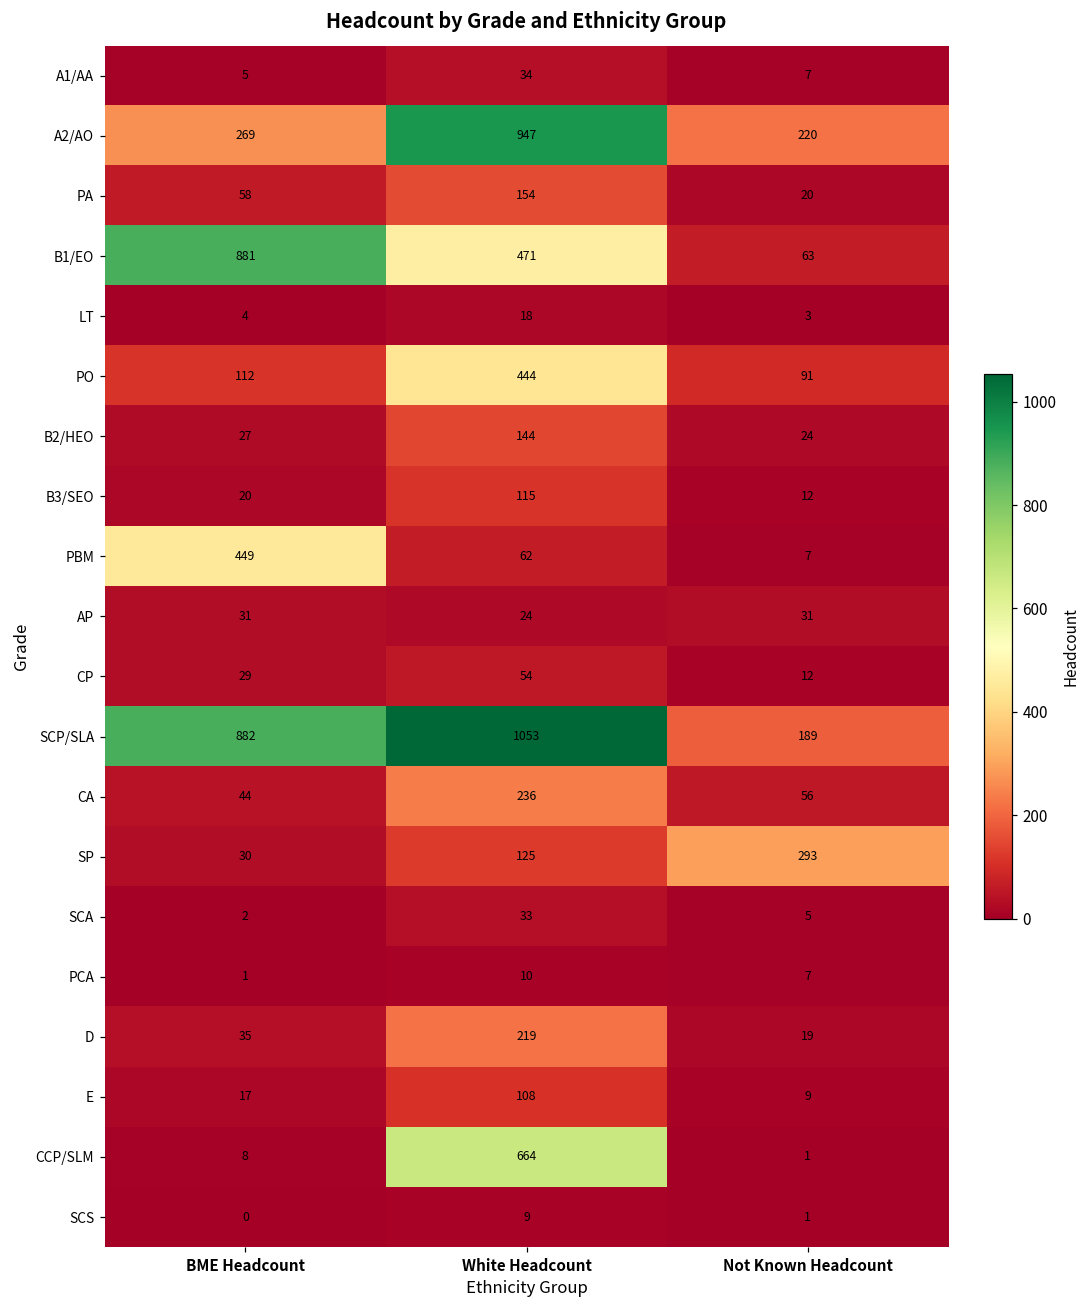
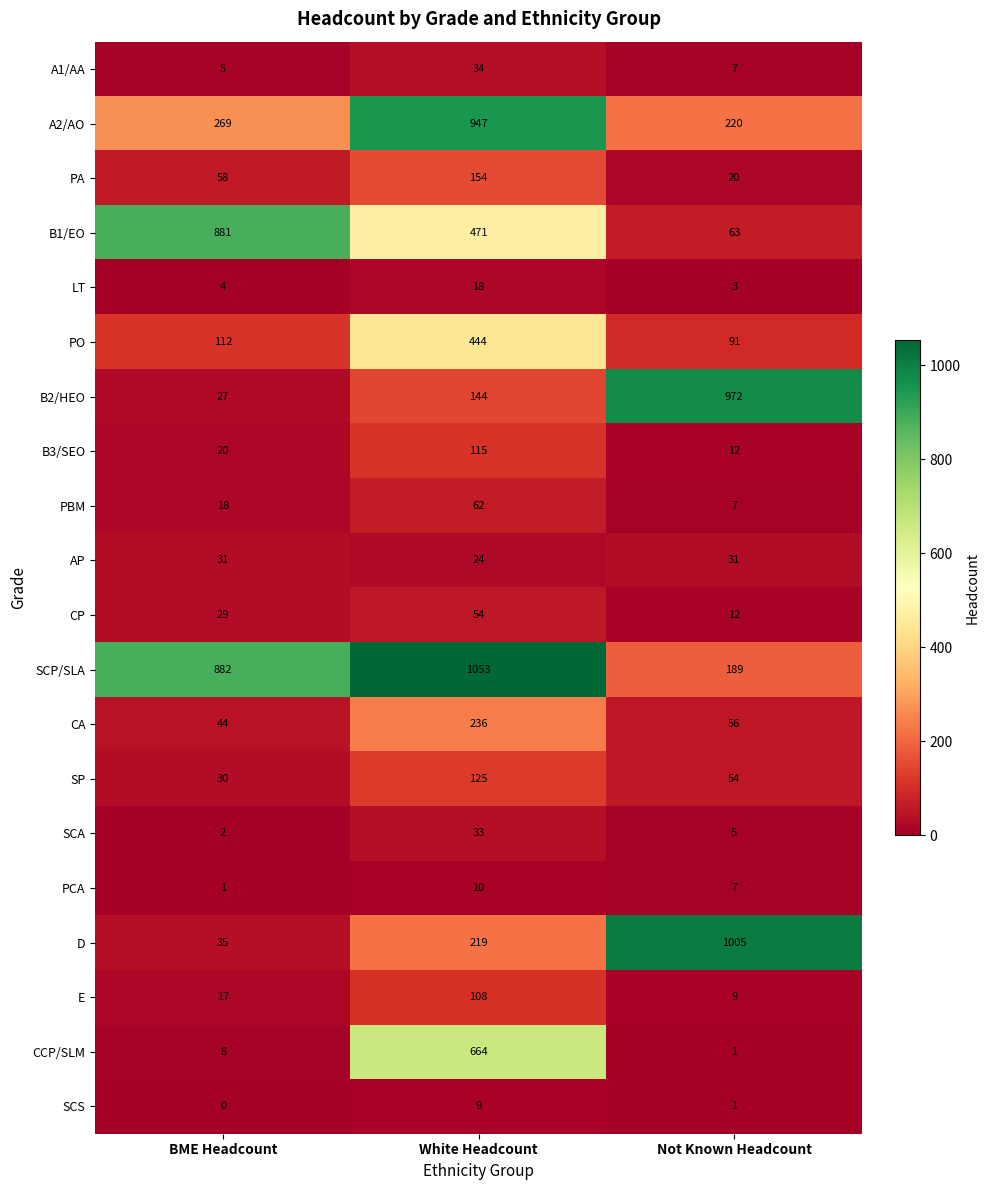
  {
    "A1/AA": {
      "BME Headcount": 5,
      "White Headcount": 34,
      "Not Known Headcount": 7
    },
    "A2/AO": {
      "BME Headcount": 269,
      "White Headcount": 947,
      "Not Known Headcount": 220
    },
    "PA": {
      "BME Headcount": 58,
      "White Headcount": 154,
      "Not Known Headcount": 20
    },
    "B1/EO": {
      "BME Headcount": 881,
      "White Headcount": 471,
      "Not Known Headcount": 63
    },
    "LT": {
      "BME Headcount": 4,
      "White Headcount": 18,
      "Not Known Headcount": 3
    },
    "PO": {
      "BME Headcount": 112,
      "White Headcount": 444,
      "Not Known Headcount": 91
    },
    "B2/HEO": {
      "BME Headcount": 27,
      "White Headcount": 144,
-     "Not Known Headcount": 24
+     "Not Known Headcount": 972
    },
    "B3/SEO": {
      "BME Headcount": 20,
      "White Headcount": 115,
      "Not Known Headcount": 12
    },
    "PBM": {
-     "BME Headcount": 449,
+     "BME Headcount": 18,
      "White Headcount": 62,
      "Not Known Headcount": 7
    },
    "AP": {
      "BME Headcount": 31,
      "White Headcount": 24,
      "Not Known Headcount": 31
    },
    "CP": {
      "BME Headcount": 29,
      "White Headcount": 54,
      "Not Known Headcount": 12
    },
    "SCP/SLA": {
      "BME Headcount": 882,
      "White Headcount": 1053,
      "Not Known Headcount": 189
    },
    "CA": {
      "BME Headcount": 44,
      "White Headcount": 236,
      "Not Known Headcount": 56
    },
    "SP": {
      "BME Headcount": 30,
      "White Headcount": 125,
-     "Not Known Headcount": 293
+     "Not Known Headcount": 54
    },
    "SCA": {
      "BME Headcount": 2,
      "White Headcount": 33,
      "Not Known Headcount": 5
    },
    "PCA": {
      "BME Headcount": 1,
      "White Headcount": 10,
      "Not Known Headcount": 7
    },
    "D": {
      "BME Headcount": 35,
      "White Headcount": 219,
-     "Not Known Headcount": 19
+     "Not Known Headcount": 1005
    },
    "E": {
      "BME Headcount": 17,
      "White Headcount": 108,
      "Not Known Headcount": 9
    },
    "CCP/SLM": {
      "BME Headcount": 8,
      "White Headcount": 664,
      "Not Known Headcount": 1
    },
    "SCS": {
      "BME Headcount": 0,
      "White Headcount": 9,
      "Not Known Headcount": 1
    }
  }
